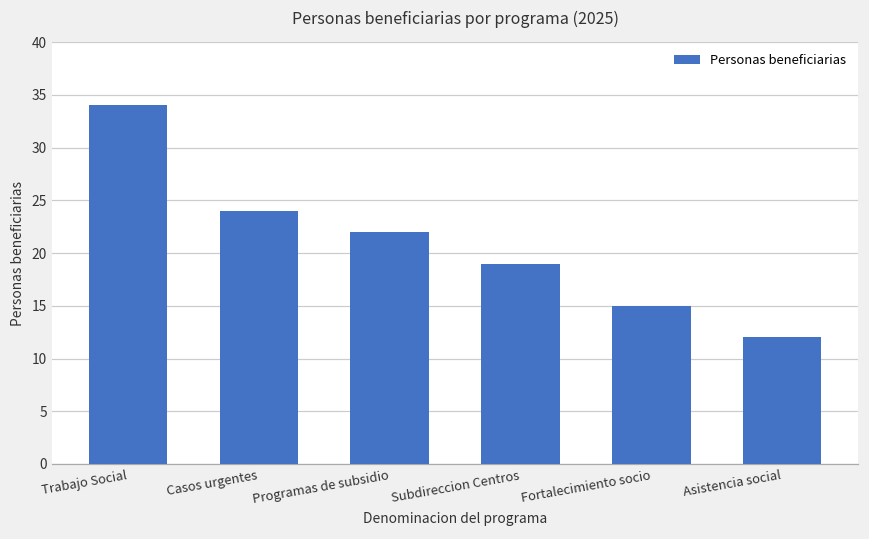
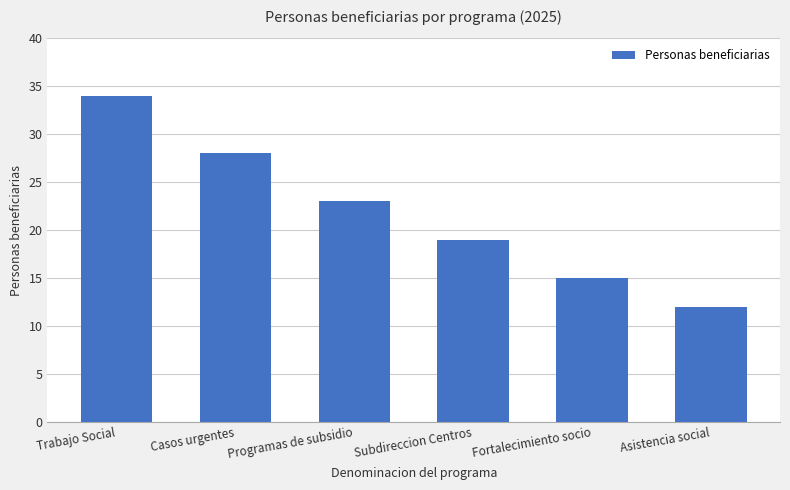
  {
    "Trabajo Social": 34,
-   "Casos urgentes": 24,
-   "Programas de subsidio": 22,
+   "Casos urgentes": 28,
+   "Programas de subsidio": 23,
    "Subdireccion Centros": 19,
    "Fortalecimiento socio": 15,
    "Asistencia social": 12
  }
